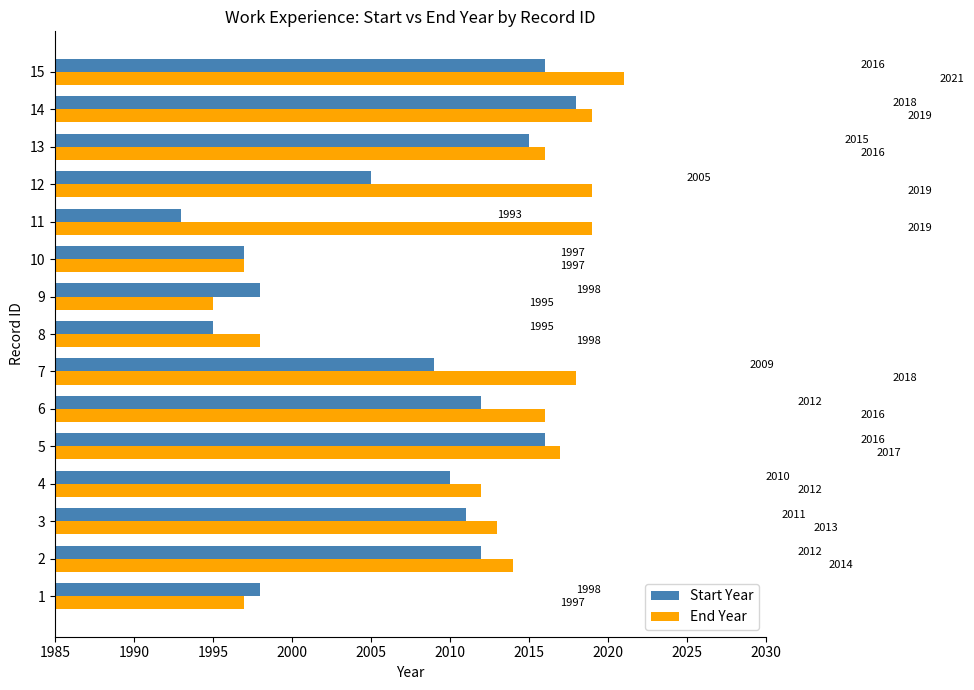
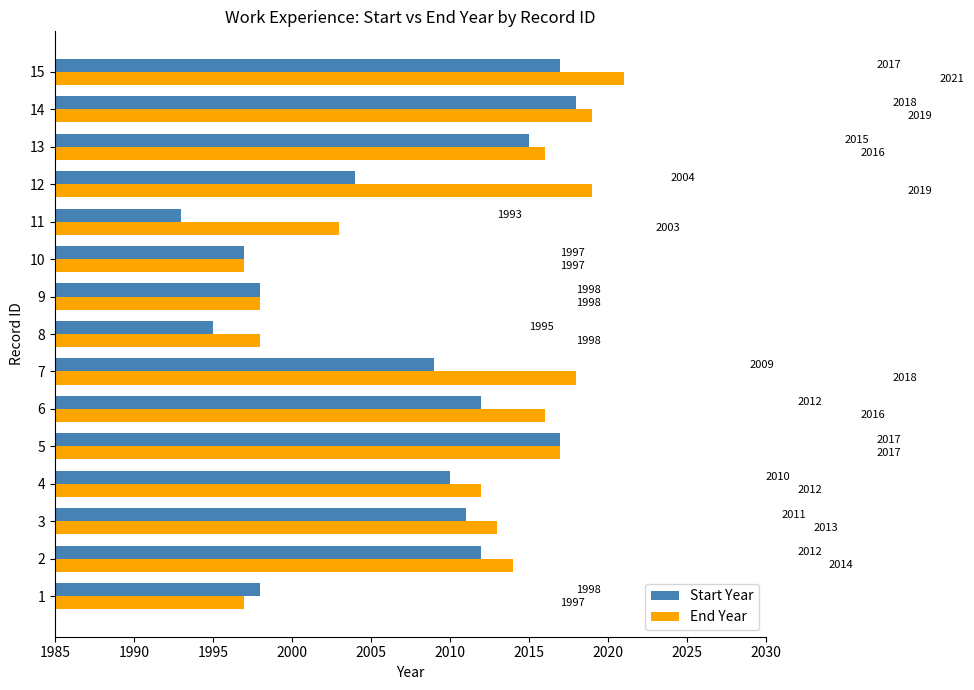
  {
    "Start Year": {
-     "15": 2016,
-     "12": 2005,
-     "5": 2016
+     "15": 2017,
+     "12": 2004,
+     "5": 2017
    },
    "End Year": {
-     "11": 2019,
-     "9": 1995
+     "11": 2003,
+     "9": 1998
    }
  }
